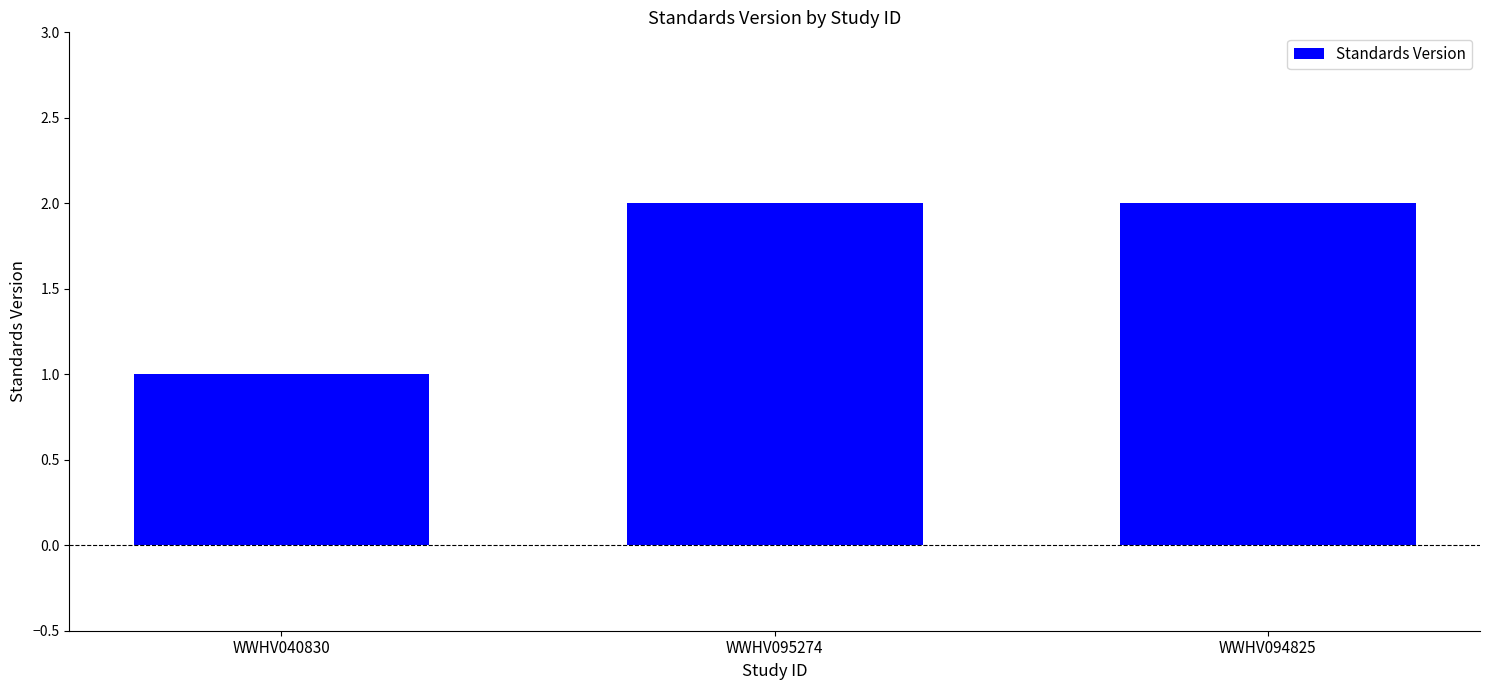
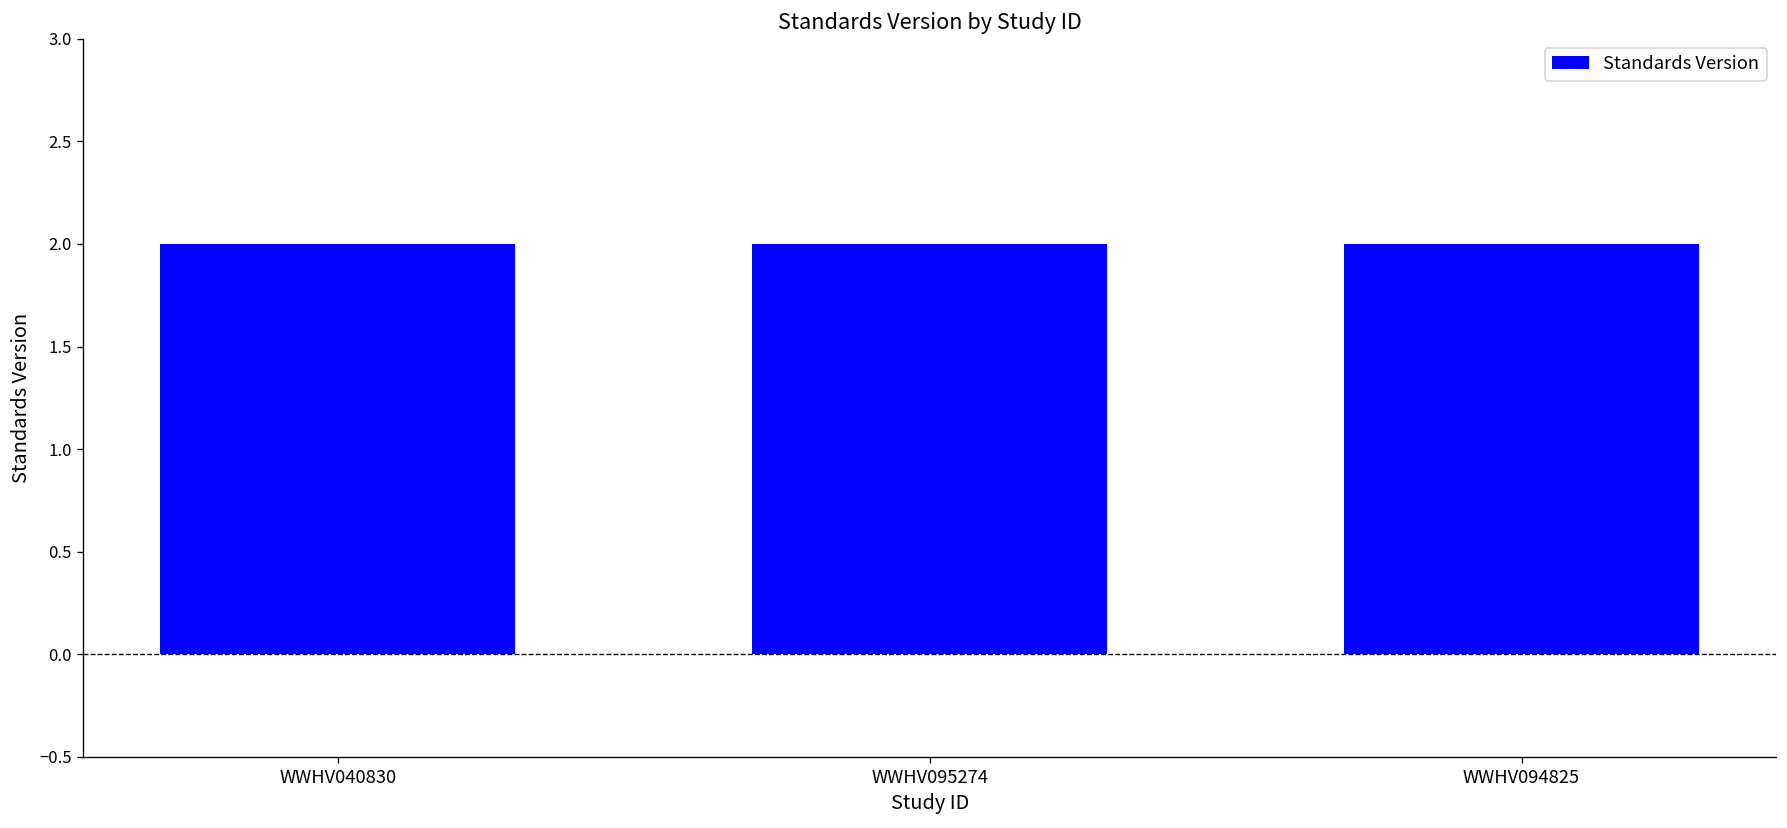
  {
-   "WWHV040830": 1,
+   "WWHV040830": 2,
    "WWHV095274": 2,
    "WWHV094825": 2
  }
